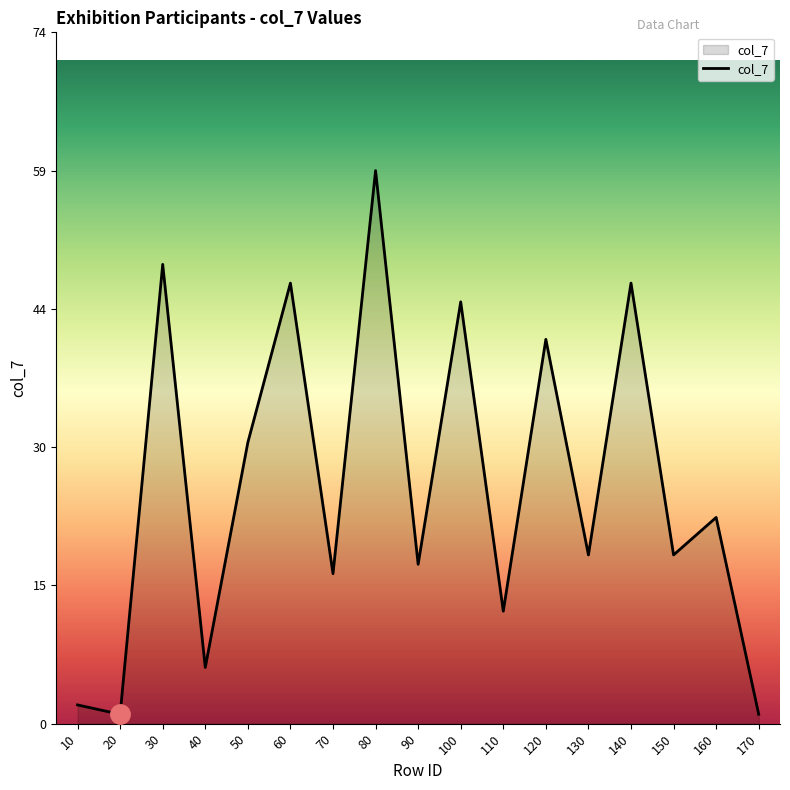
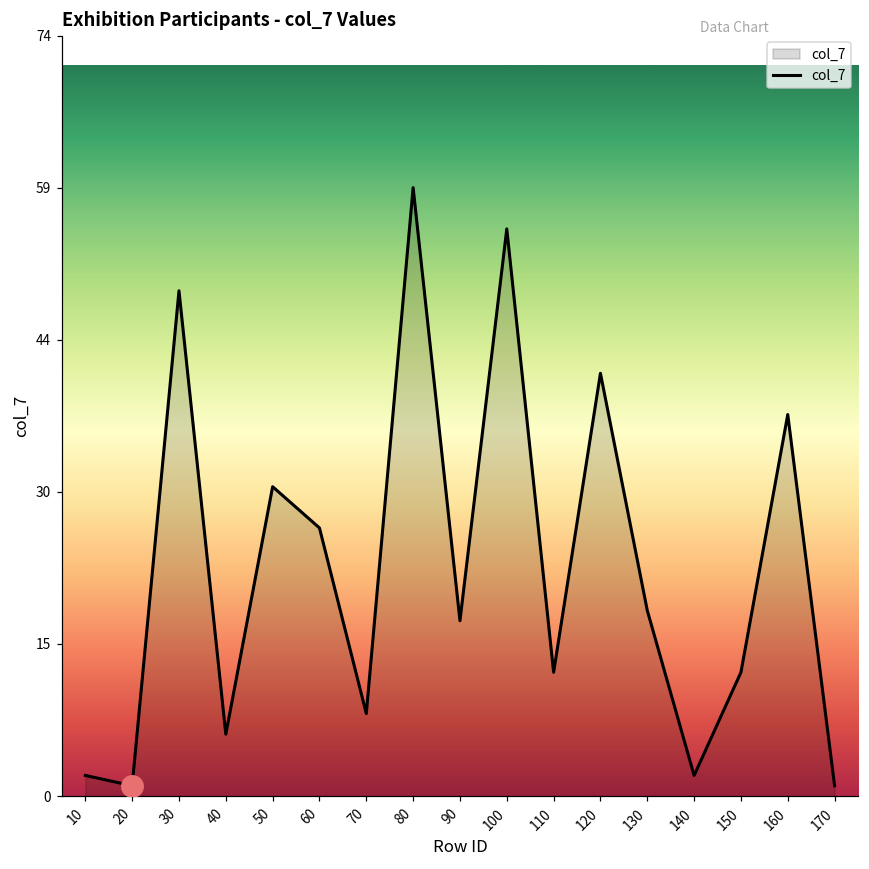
  {
    "col_7": {
      "10": 2,
      "30": 49,
      "40": 6,
      "50": 30,
-     "60": 47,
-     "70": 16,
+     "60": 26,
+     "70": 8,
      "80": 59,
      "90": 17,
-     "100": 45,
+     "100": 55,
      "110": 12,
      "120": 41,
      "130": 18,
-     "140": 47,
-     "150": 18,
-     "160": 22,
+     "140": 2,
+     "150": 12,
+     "160": 37,
      "170": 1
    }
  }
